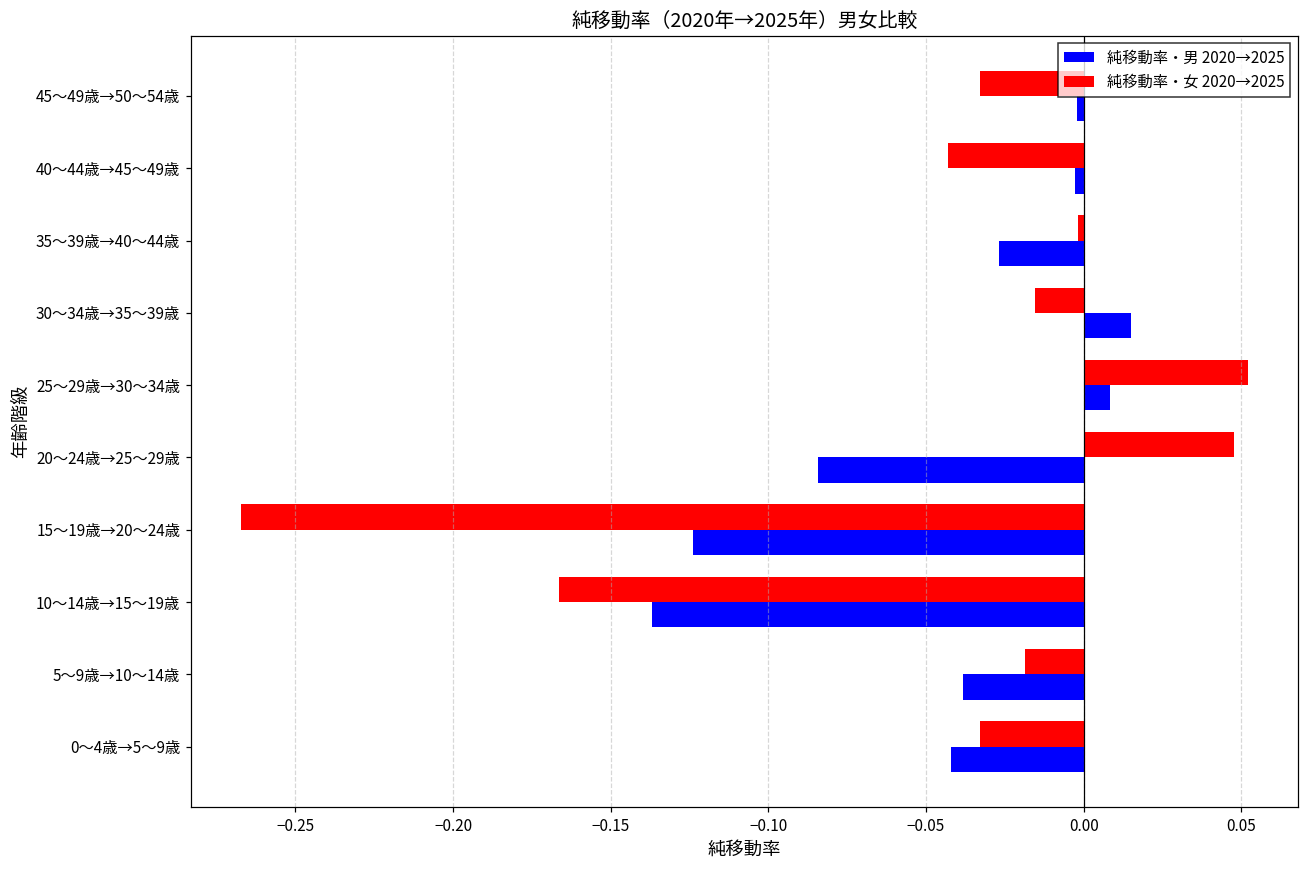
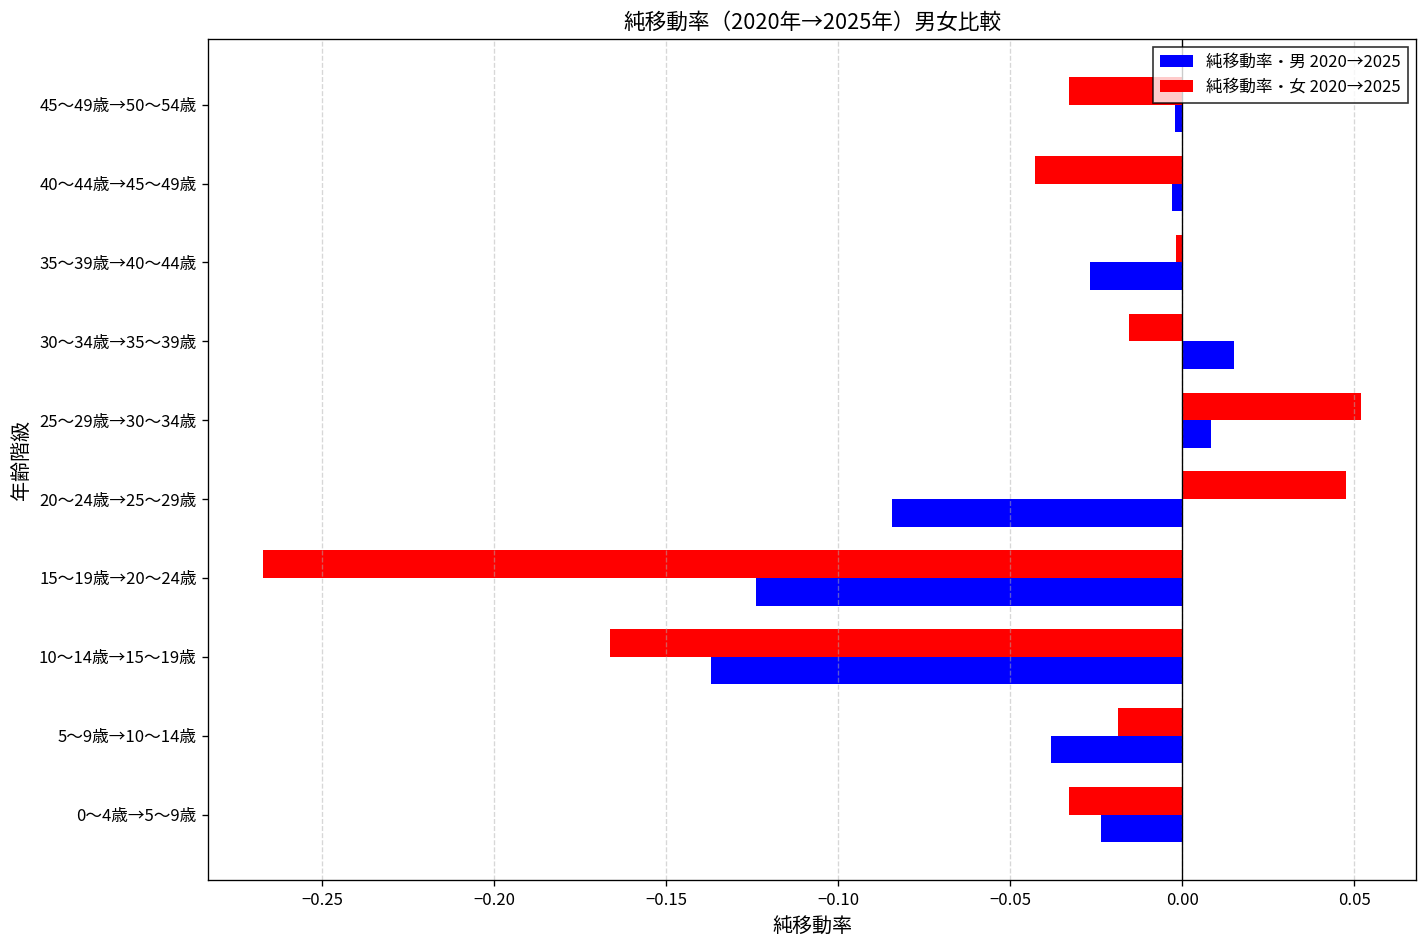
  {
    "純移動率・男 2020→2025": {
      "45～49歳→50～54歳": -0.002,
      "40～44歳→45～49歳": -0.003,
      "35～39歳→40～44歳": -0.027,
      "30～34歳→35～39歳": 0.015,
      "25～29歳→30～34歳": 0.008,
      "20～24歳→25～29歳": -0.084,
      "15～19歳→20～24歳": -0.124,
      "10～14歳→15～19歳": -0.137,
      "5～9歳→10～14歳": -0.038,
-     "0～4歳→5～9歳": -0.042
+     "0～4歳→5～9歳": -0.024
    },
    "純移動率・女 2020→2025": {
      "45～49歳→50～54歳": -0.033,
      "40～44歳→45～49歳": -0.043,
      "35～39歳→40～44歳": -0.002,
      "30～34歳→35～39歳": -0.015,
      "25～29歳→30～34歳": 0.052,
      "20～24歳→25～29歳": 0.048,
      "15～19歳→20～24歳": -0.267,
      "10～14歳→15～19歳": -0.166,
      "5～9歳→10～14歳": -0.019,
      "0～4歳→5～9歳": -0.033
    }
  }
